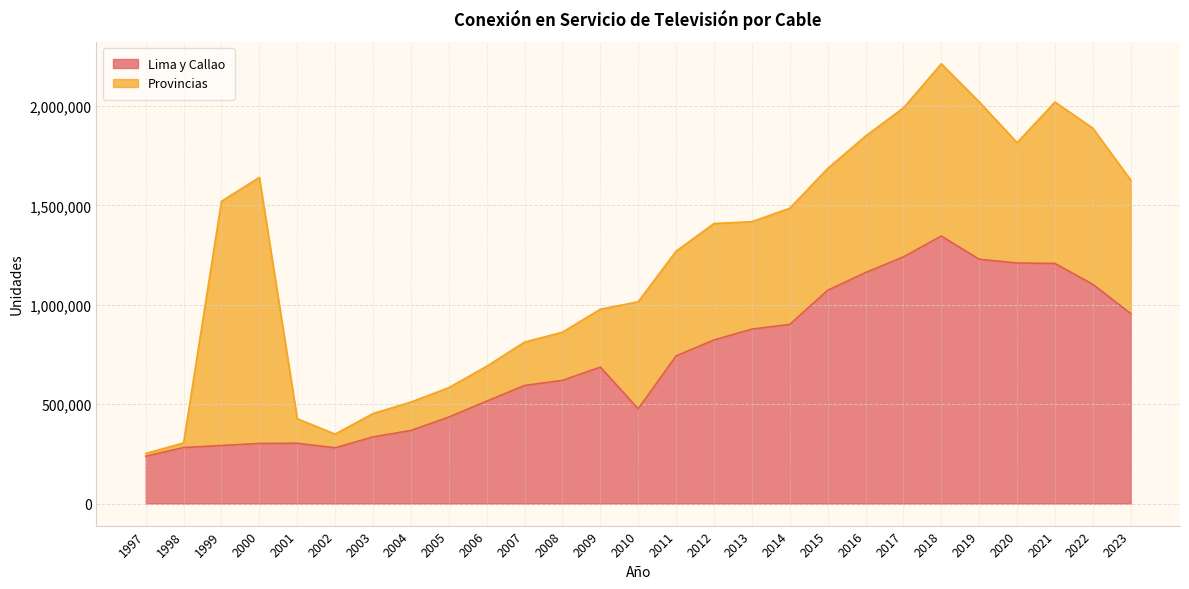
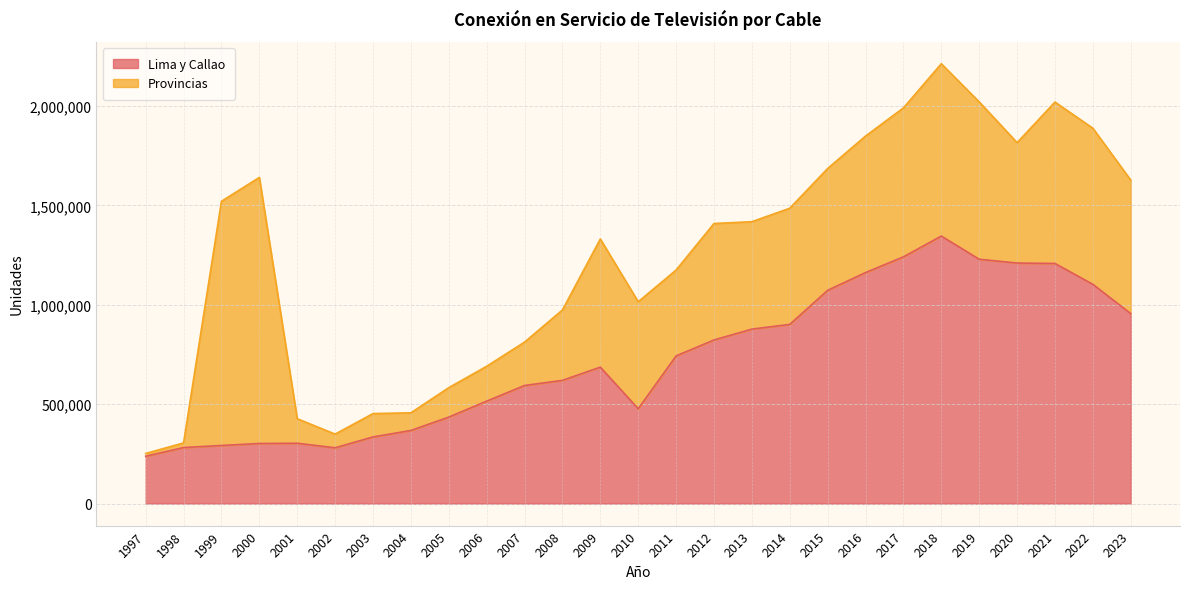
  {
    "Lima y Callao": {
      "1997": "240,000",
      "1998": "280,000",
      "1999": "290,000",
      "2000": "300,000",
      "2001": "300,000",
      "2002": "280,000",
      "2003": "340,000",
      "2004": "370,000",
      "2005": "440,000",
      "2006": "520,000",
      "2007": "590,000",
      "2008": "620,000",
      "2009": "690,000",
      "2010": "480,000",
      "2011": "740,000",
      "2012": "820,000",
      "2013": "880,000",
      "2014": "900,000",
      "2015": "1,070,000",
      "2016": "1,160,000",
      "2017": "1,240,000",
      "2018": "1,350,000",
      "2019": "1,230,000",
      "2020": "1,210,000",
      "2021": "1,210,000",
      "2022": "1,100,000",
      "2023": "960,000"
    },
    "Provincias": {
      "1997": "10,000",
      "1998": "20,000",
      "1999": "1,230,000",
      "2000": "1,340,000",
      "2001": "120,000",
      "2002": "70,000",
      "2003": "120,000",
-     "2004": "140,000",
+     "2004": "90,000",
      "2005": "150,000",
      "2006": "180,000",
      "2007": "220,000",
-     "2008": "240,000",
-     "2009": "290,000",
+     "2008": "350,000",
+     "2009": "640,000",
      "2010": "540,000",
-     "2011": "530,000",
+     "2011": "430,000",
      "2012": "590,000",
      "2013": "540,000",
      "2014": "580,000",
      "2015": "610,000",
      "2016": "690,000",
      "2017": "750,000",
      "2018": "870,000",
      "2019": "790,000",
      "2020": "610,000",
      "2021": "810,000",
      "2022": "790,000",
      "2023": "670,000"
    }
  }
